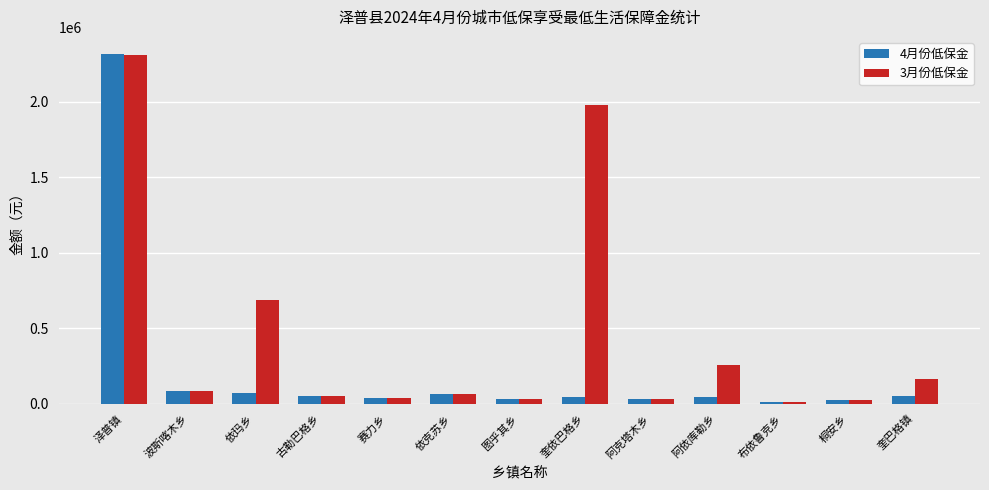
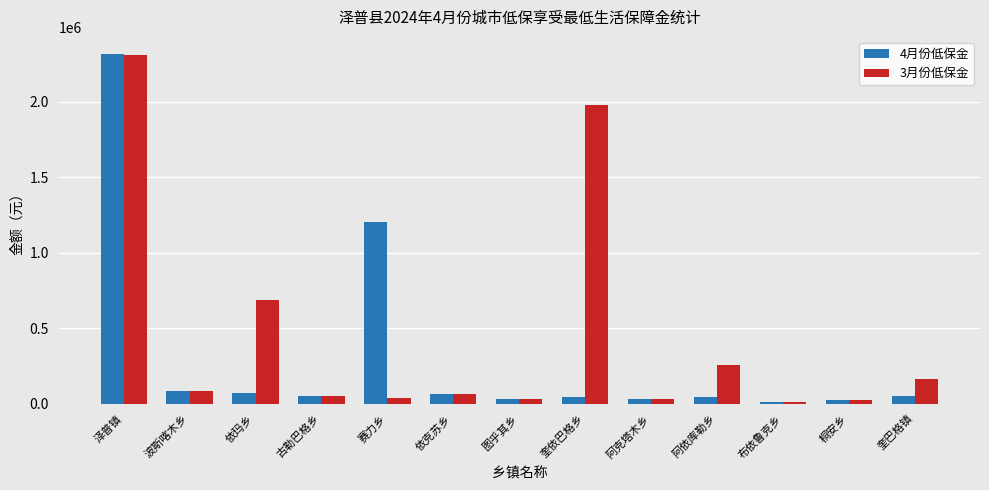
  {
    "4月份低保金": {
      "泽普镇": 2310000,
      "波斯喀木乡": 80000,
      "依玛乡": 70000,
      "古勒巴格乡": 50000,
-     "赛力乡": 40000,
+     "赛力乡": 1200000,
      "依克苏乡": 60000,
      "图乎其乡": 30000,
      "奎依巴格乡": 50000,
      "阿克塔木乡": 30000,
      "阿依库勒乡": 50000,
      "桐安乡": 30000,
      "奎巴格镇": 50000
    },
    "3月份低保金": {
      "泽普镇": 2310000,
      "波斯喀木乡": 80000,
      "依玛乡": 690000,
      "古勒巴格乡": 50000,
      "赛力乡": 40000,
      "依克苏乡": 60000,
      "图乎其乡": 30000,
      "奎依巴格乡": 1980000,
      "阿克塔木乡": 30000,
      "阿依库勒乡": 260000,
      "桐安乡": 30000,
      "奎巴格镇": 160000
    }
  }
